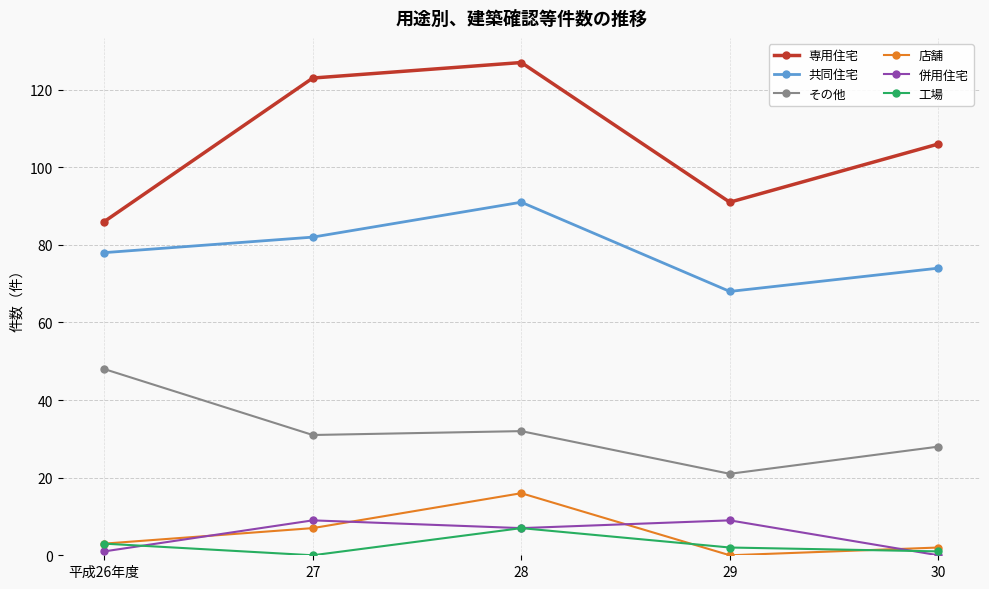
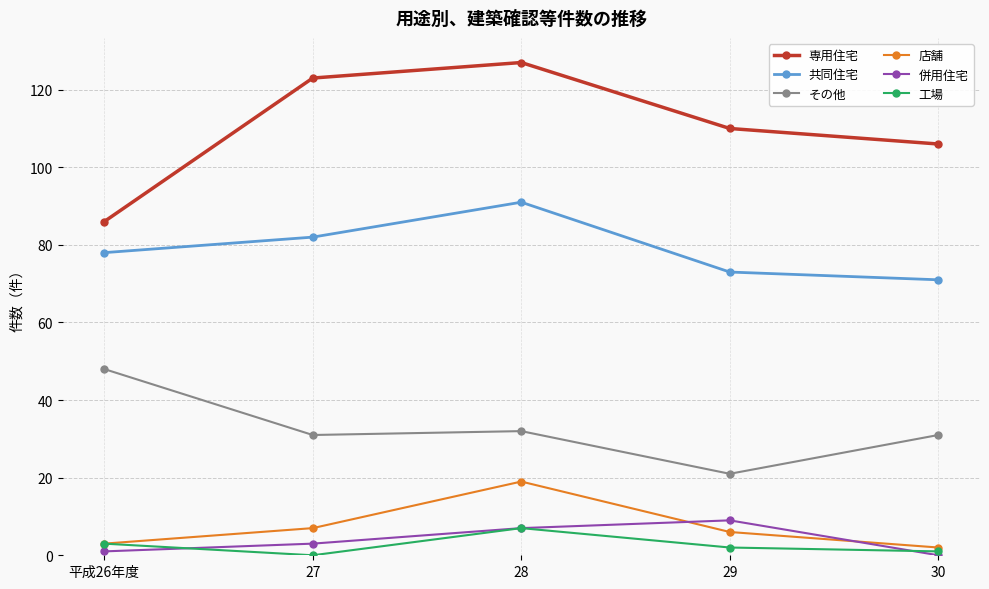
  {
    "専用住宅": {
      "平成26年度": 86,
      "27": 123,
      "28": 127,
-     "29": 91,
+     "29": 110,
      "30": 106
    },
    "共同住宅": {
      "平成26年度": 78,
      "27": 82,
      "28": 91,
-     "29": 68,
-     "30": 74
+     "29": 73,
+     "30": 71
    },
    "その他": {
      "平成26年度": 48,
      "27": 31,
      "28": 32,
      "29": 21,
-     "30": 28
+     "30": 31
    },
    "店舗": {
      "27": 7,
-     "28": 16,
-     "29": 0,
+     "28": 19,
+     "29": 6,
      "30": 2
    },
    "併用住宅": {
      "平成26年度": 1,
-     "27": 9,
+     "27": 3,
      "29": 9,
      "30": 0
    },
    "工場": {
      "27": 0,
      "29": 2,
      "30": 1
    }
  }
